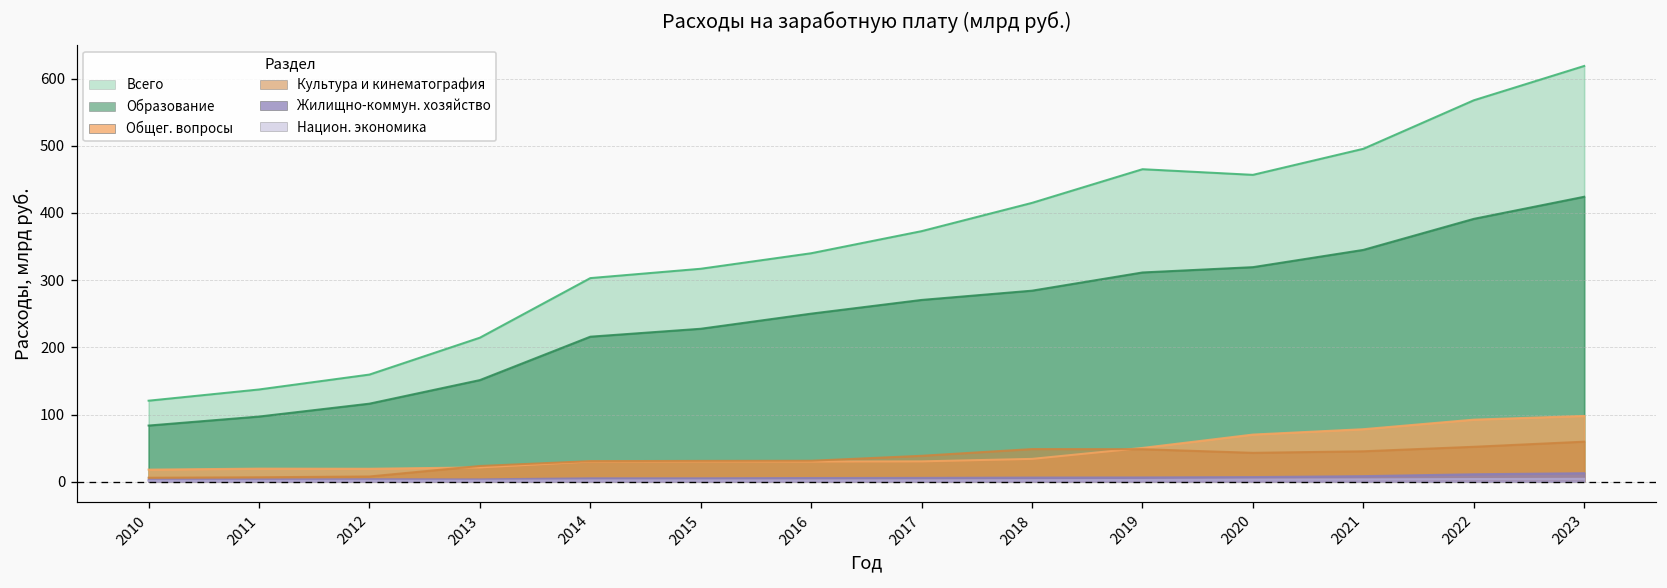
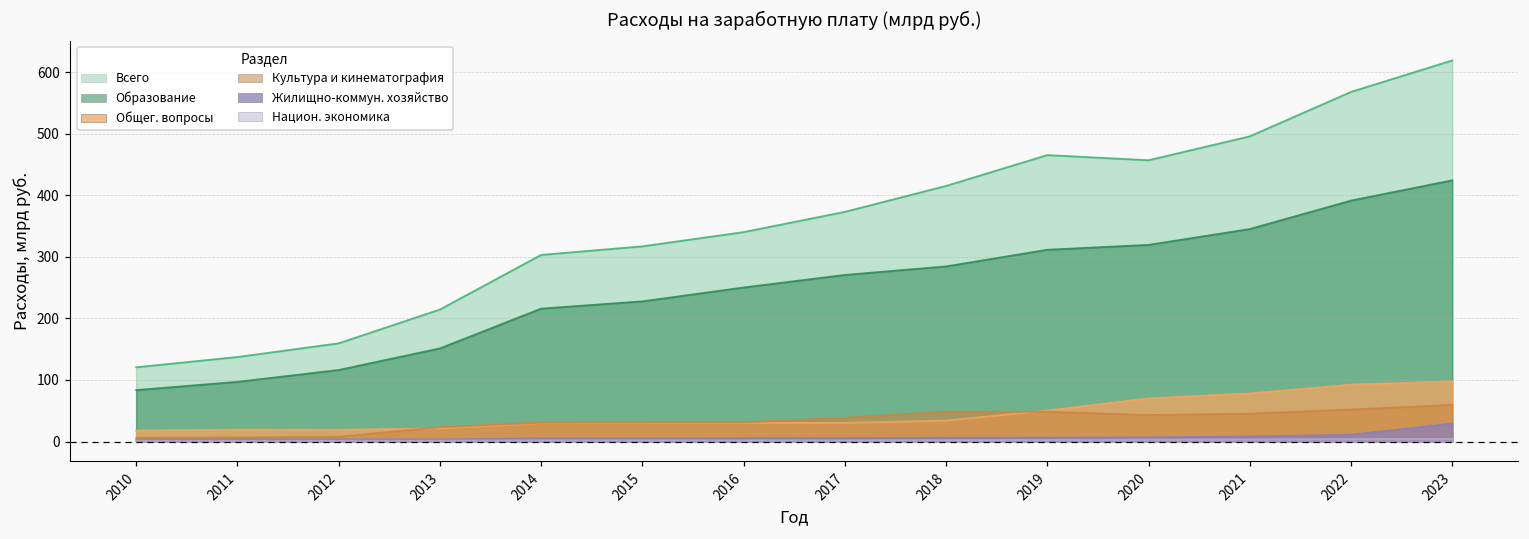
  {
    "Жилищно-коммун. хозяйство": {
      "2021": 10,
      "2022": 10,
-     "2023": 10
+     "2023": 30
    }
  }
